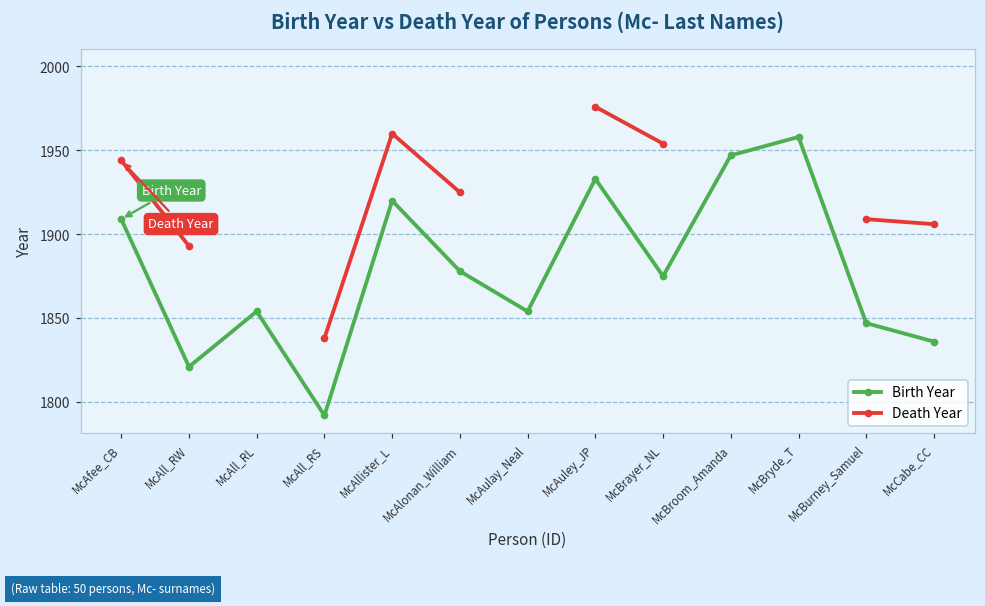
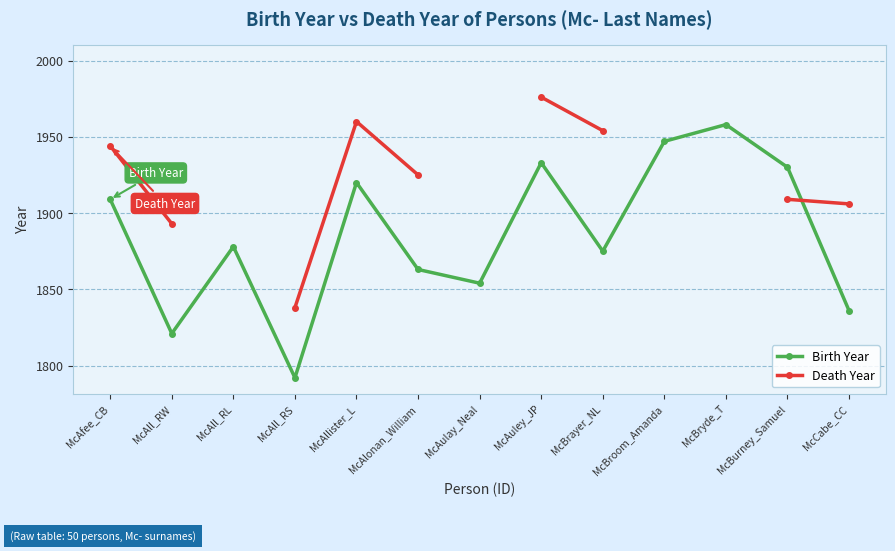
  {
    "Birth Year": {
      "McAfee_CB": 1909,
      "McAll_RW": 1821,
-     "McAll_RL": 1854,
+     "McAll_RL": 1878,
      "McAll_RS": 1792,
      "McAllister_L": 1920,
-     "McAlonan_William": 1878,
+     "McAlonan_William": 1863,
      "McAulay_Neal": 1854,
      "McAuley_JP": 1933,
      "McBrayer_NL": 1875,
      "McBroom_Amanda": 1947,
      "McBryde_T": 1958,
-     "McBurney_Samuel": 1847,
+     "McBurney_Samuel": 1930,
      "McCabe_CC": 1836
    },
    "Death Year": {
      "McAfee_CB": 1944,
      "McAll_RW": 1893,
      "McAll_RS": 1838,
      "McAllister_L": 1960,
      "McAlonan_William": 1925,
      "McAuley_JP": 1976,
      "McBrayer_NL": 1954,
      "McBurney_Samuel": 1909,
      "McCabe_CC": 1906
    }
  }
